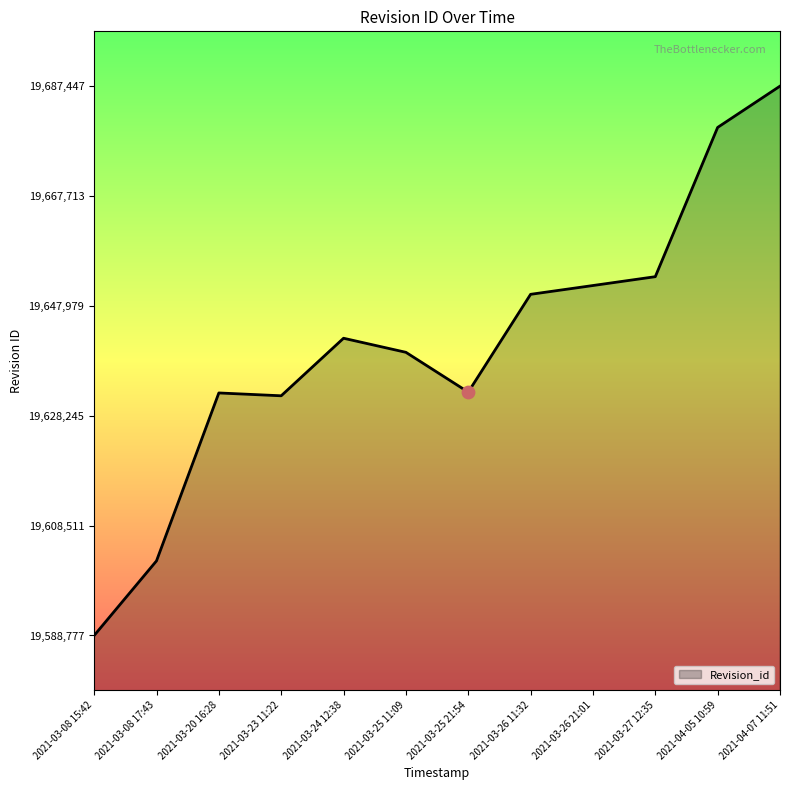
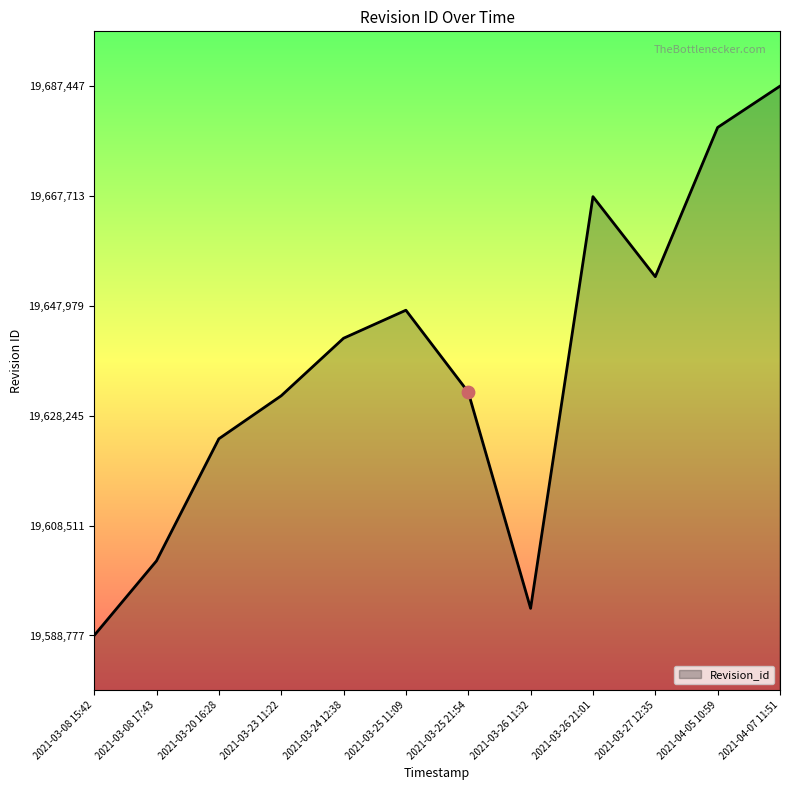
  {
    "Revision_id": {
      "2021-03-08 15:42": "19,589,000",
      "2021-03-08 17:43": "19,602,000",
-     "2021-03-20 16:28": "19,632,000",
+     "2021-03-20 16:28": "19,624,000",
      "2021-03-23 11:22": "19,632,000",
      "2021-03-24 12:38": "19,642,000",
-     "2021-03-25 11:09": "19,640,000",
-     "2021-03-26 11:32": "19,650,000",
-     "2021-03-26 21:01": "19,652,000",
+     "2021-03-25 11:09": "19,647,000",
+     "2021-03-26 11:32": "19,594,000",
+     "2021-03-26 21:01": "19,668,000",
      "2021-03-27 12:35": "19,653,000",
      "2021-04-05 10:59": "19,680,000",
      "2021-04-07 11:51": "19,687,000"
    }
  }
